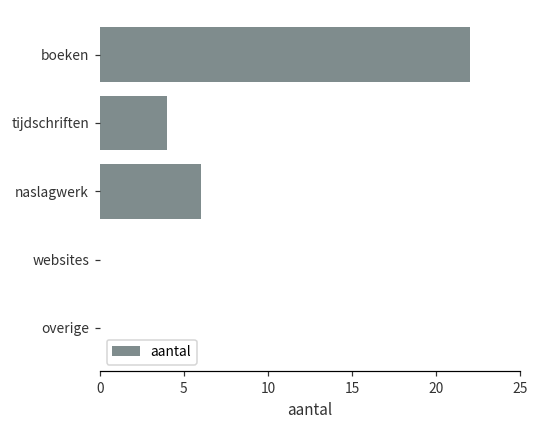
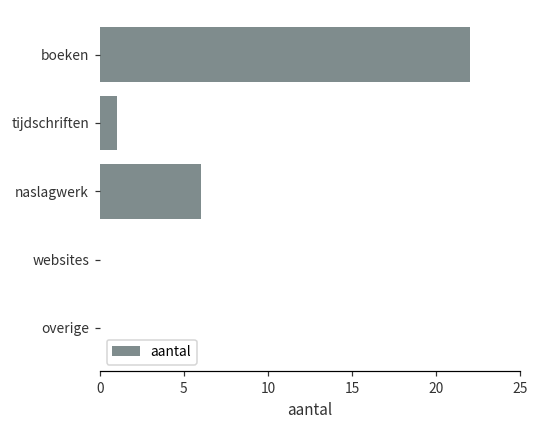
  {
    "boeken": 22,
-   "tijdschriften": 4,
+   "tijdschriften": 1,
    "naslagwerk": 6,
    "websites": 0,
    "overige": 0
  }
